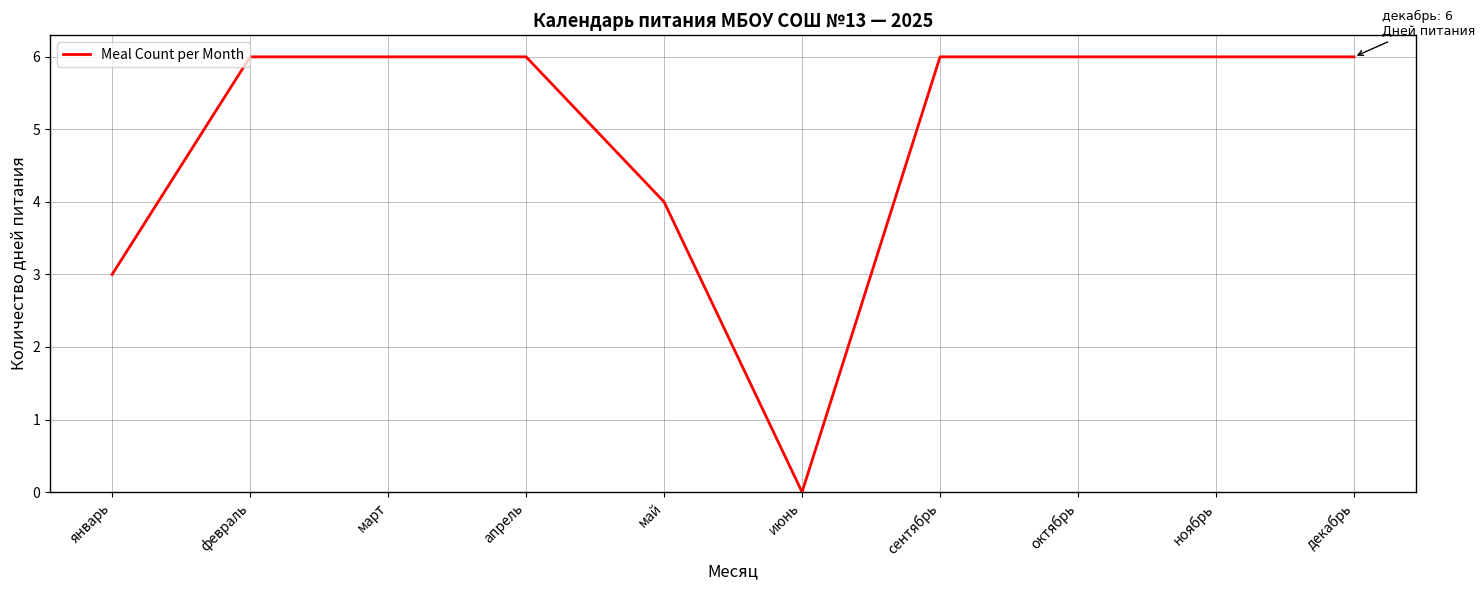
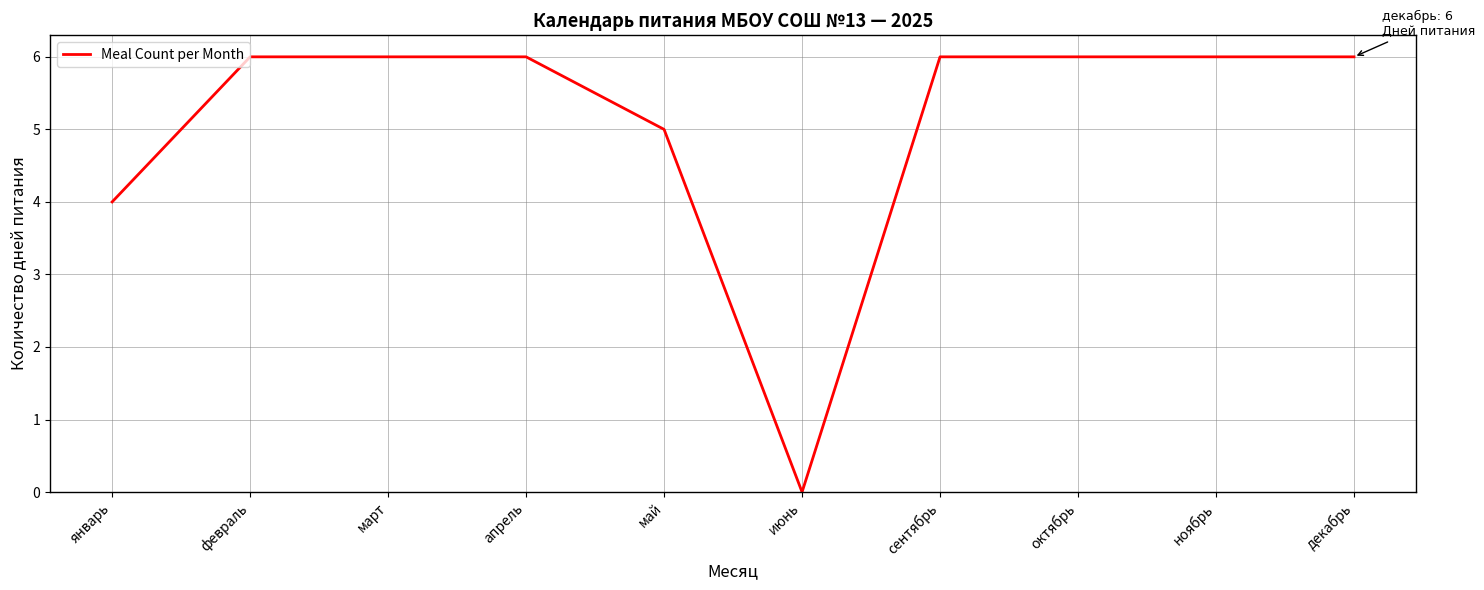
  {
-   "январь": 3,
+   "январь": 4,
    "март": 6,
    "апрель": 6,
-   "май": 4,
+   "май": 5,
    "июнь": 0,
    "сентябрь": 6,
    "октябрь": 6,
    "ноябрь": 6
  }
